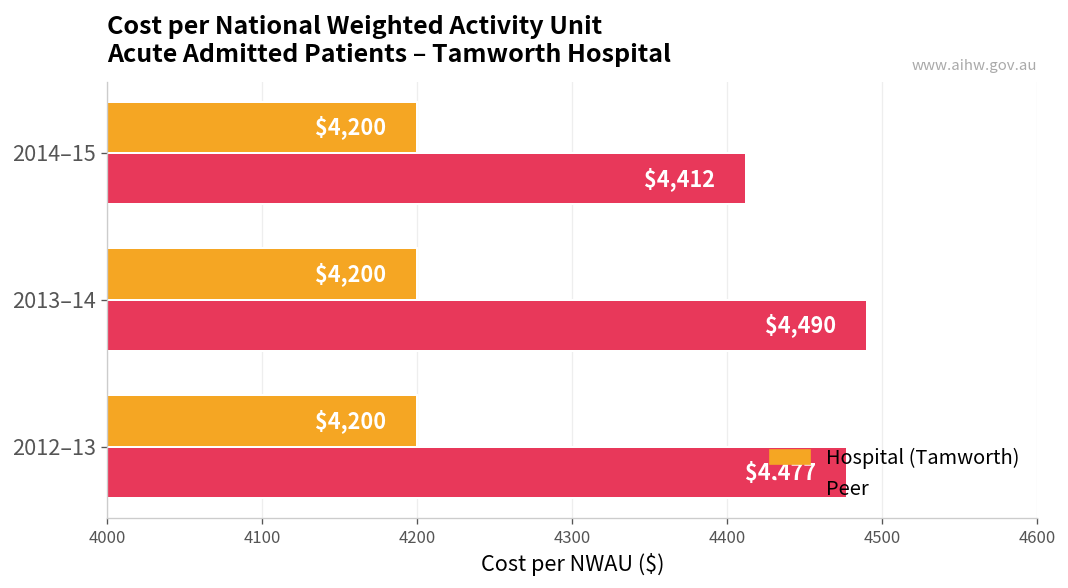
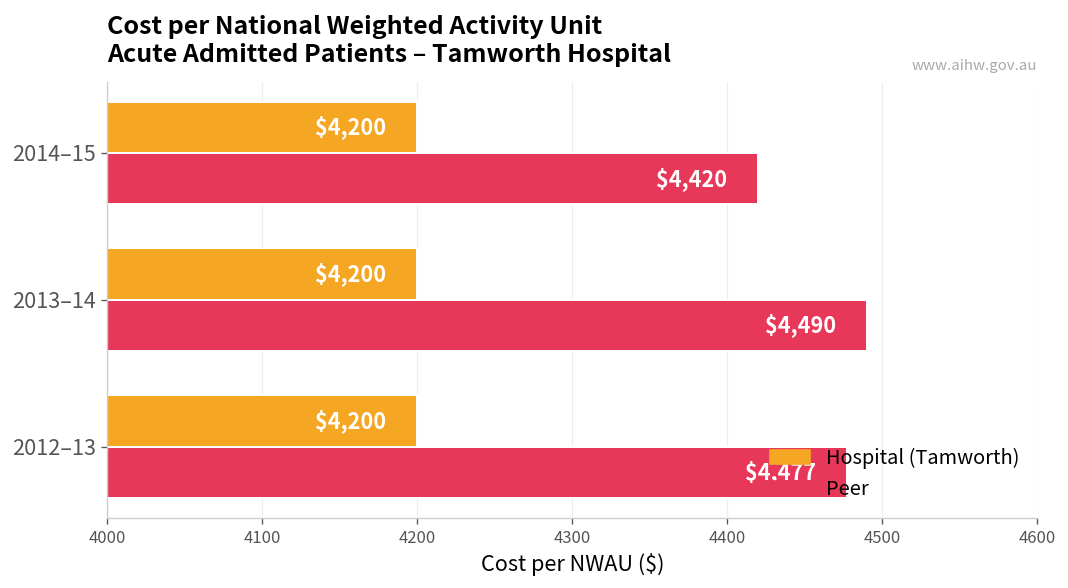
  {
    "Hospital (Tamworth)": {
      "2014–15": "$4,200",
      "2013–14": "$4,200",
      "2012–13": "$4,200"
    },
    "Peer": {
-     "2014–15": "$4,412",
+     "2014–15": "$4,420",
      "2013–14": "$4,490",
      "2012–13": "$4,477"
    }
  }
